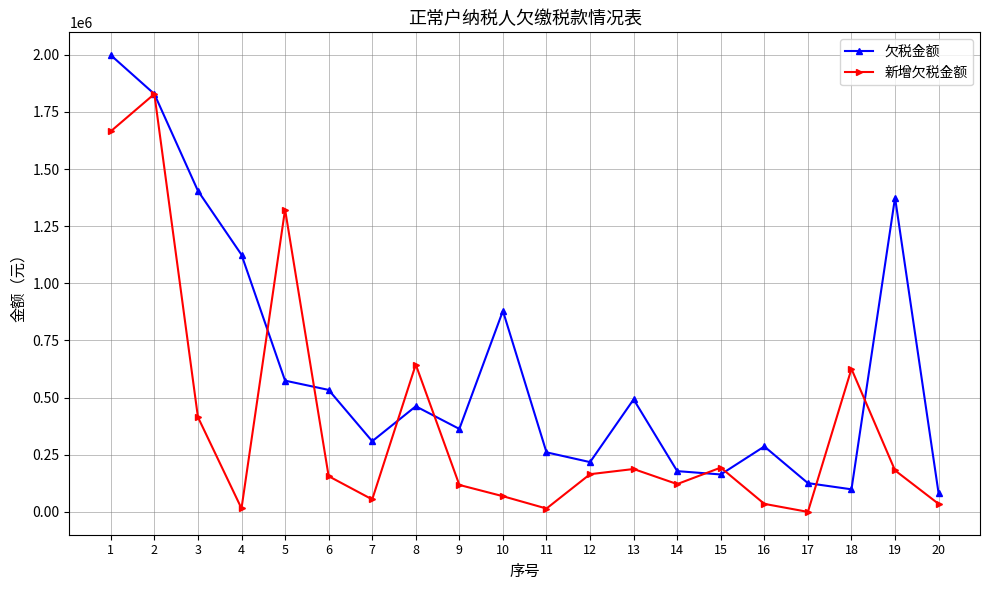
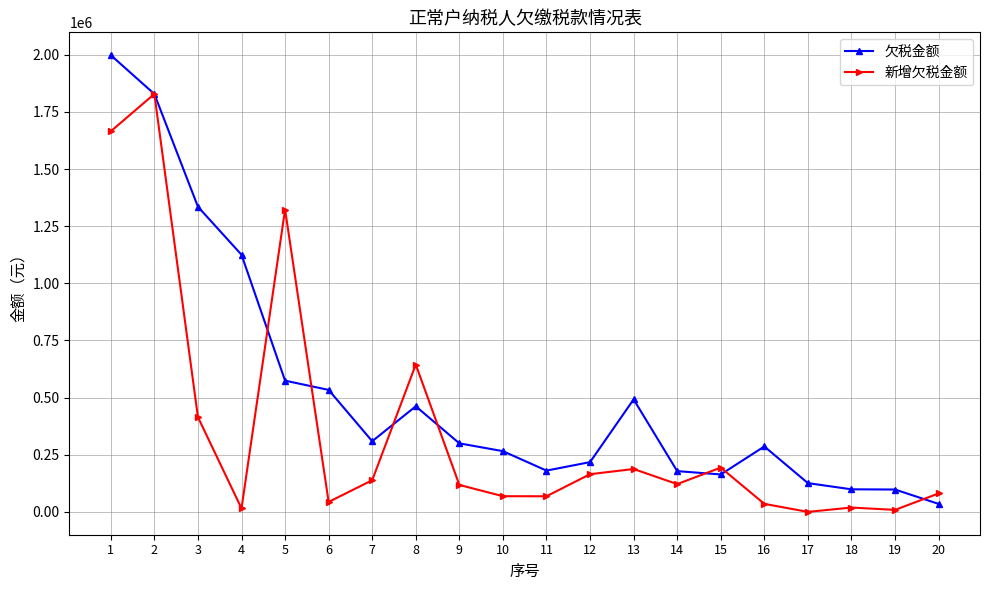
  {
    "欠税金额": {
      "1": 2000000,
-     "3": 1400000,
+     "3": 1340000,
      "4": 1130000,
      "5": 570000,
      "6": 530000,
      "7": 310000,
      "8": 460000,
-     "9": 360000,
-     "10": 880000,
-     "11": 260000,
+     "9": 300000,
+     "10": 270000,
+     "11": 180000,
      "12": 220000,
      "13": 490000,
      "14": 180000,
      "15": 160000,
      "16": 290000,
      "17": 130000,
      "18": 100000,
-     "19": 1370000,
-     "20": 80000
+     "19": 100000,
+     "20": 30000
    },
    "新增欠税金额": {
      "1": 1670000,
      "3": 410000,
      "4": 20000,
      "5": 1320000,
-     "6": 160000,
-     "7": 50000,
+     "6": 40000,
+     "7": 140000,
      "8": 640000,
      "9": 120000,
      "10": 70000,
-     "11": 10000,
+     "11": 70000,
      "12": 170000,
      "13": 190000,
      "14": 120000,
      "15": 190000,
      "16": 40000,
      "17": 0,
-     "18": 630000,
-     "19": 180000,
-     "20": 40000
+     "18": 20000,
+     "19": 10000,
+     "20": 80000
    }
  }
